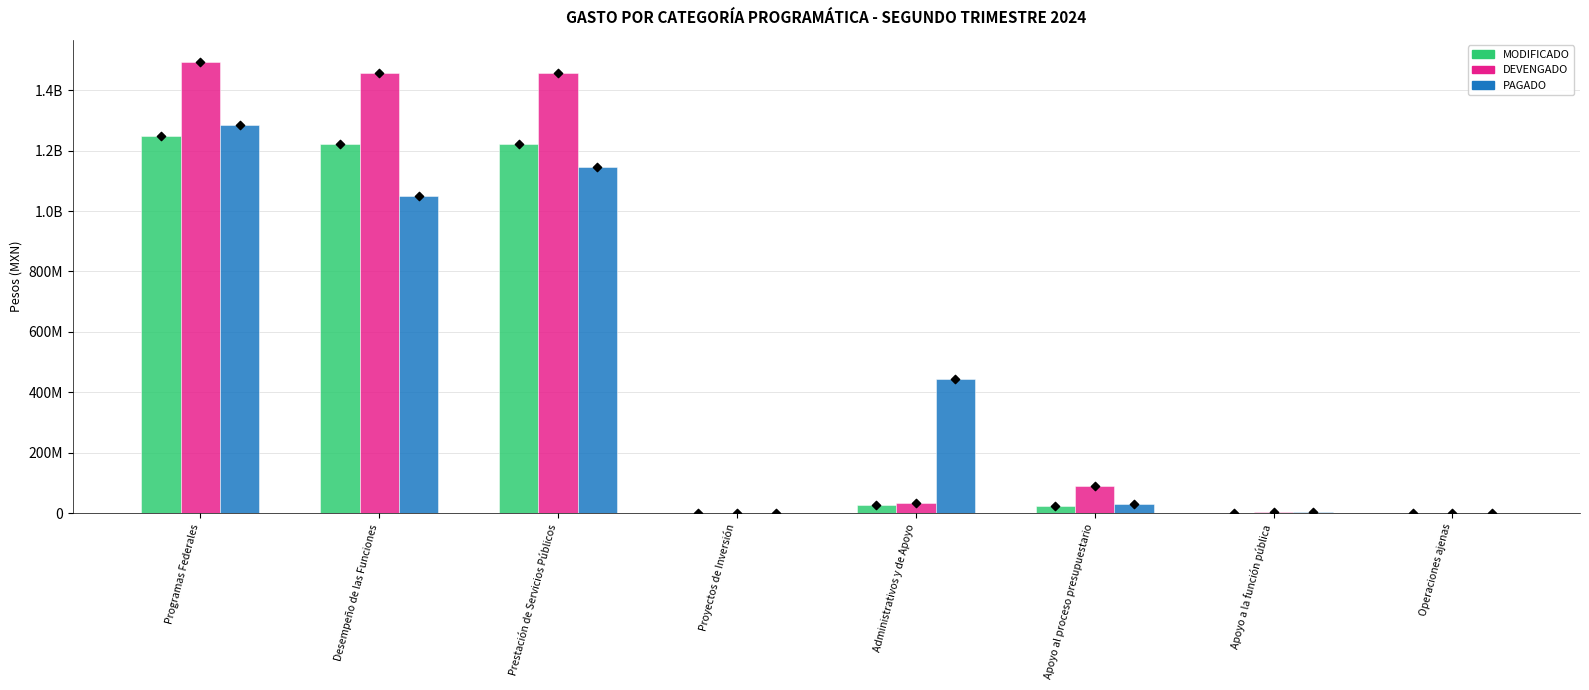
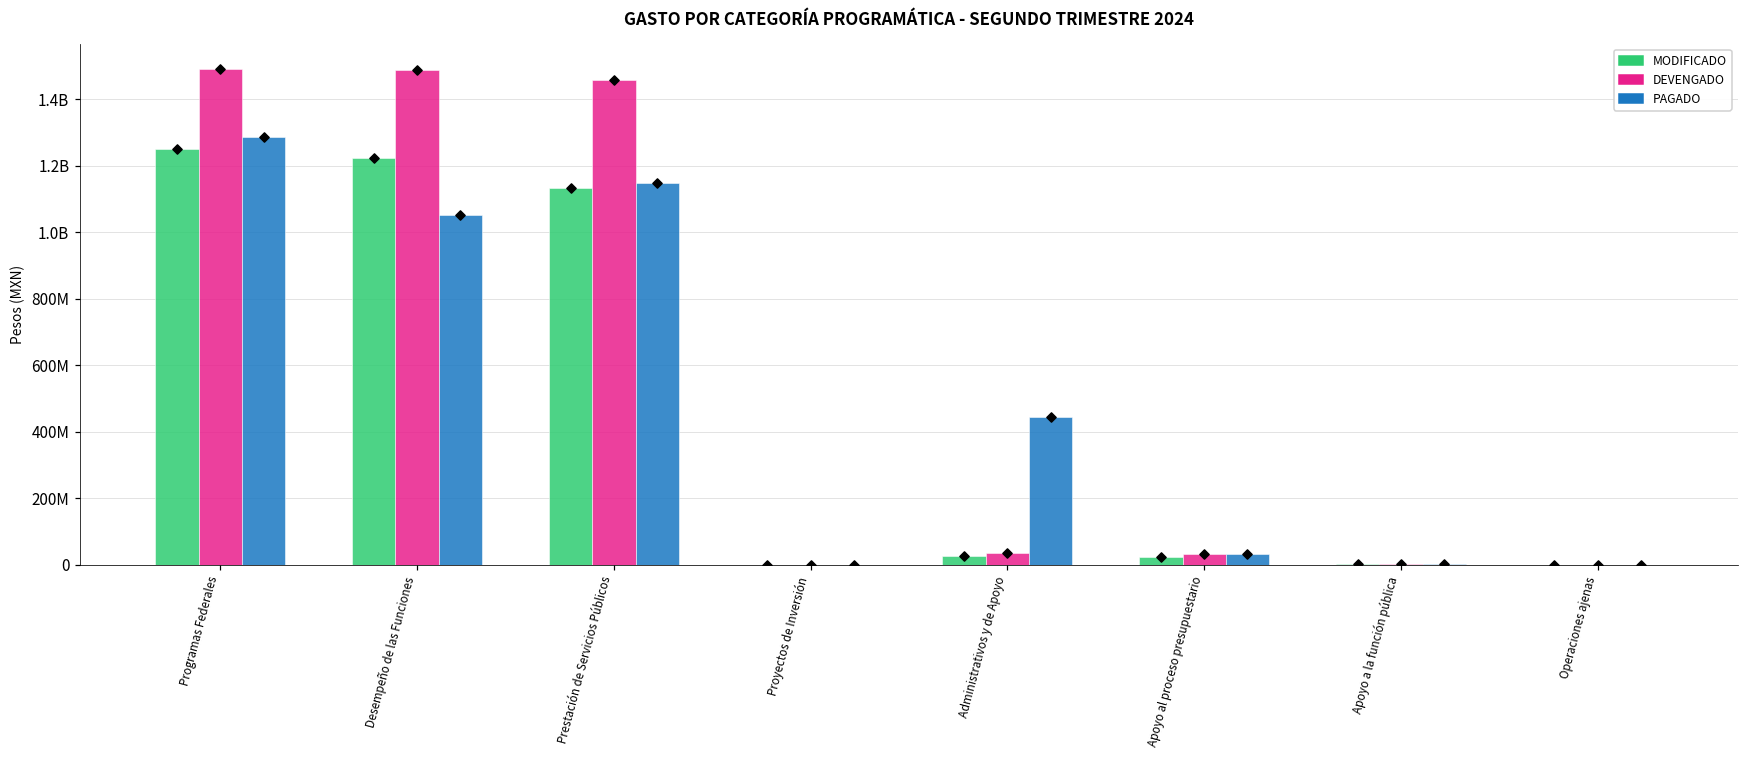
  {
    "MODIFICADO": {
      "Programas Federales": 1250000000,
      "Desempeño de las Funciones": 1220000000,
-     "Prestación de Servicios Públicos": 1220000000,
+     "Prestación de Servicios Públicos": 1130000000,
      "Proyectos de Inversión": 0,
      "Administrativos y de Apoyo": 30000000,
      "Apoyo al proceso presupuestario": 20000000,
      "Operaciones ajenas": 0
    },
    "DEVENGADO": {
      "Programas Federales": 1490000000,
-     "Desempeño de las Funciones": 1460000000,
+     "Desempeño de las Funciones": 1490000000,
      "Prestación de Servicios Públicos": 1460000000,
      "Proyectos de Inversión": 0,
      "Administrativos y de Apoyo": 40000000,
-     "Apoyo al proceso presupuestario": 90000000,
+     "Apoyo al proceso presupuestario": 30000000,
      "Operaciones ajenas": 0
    },
    "PAGADO": {
      "Programas Federales": 1290000000,
      "Desempeño de las Funciones": 1050000000,
      "Prestación de Servicios Públicos": 1150000000,
      "Proyectos de Inversión": 0,
      "Administrativos y de Apoyo": 440000000,
      "Apoyo al proceso presupuestario": 30000000,
      "Operaciones ajenas": 0
    }
  }
